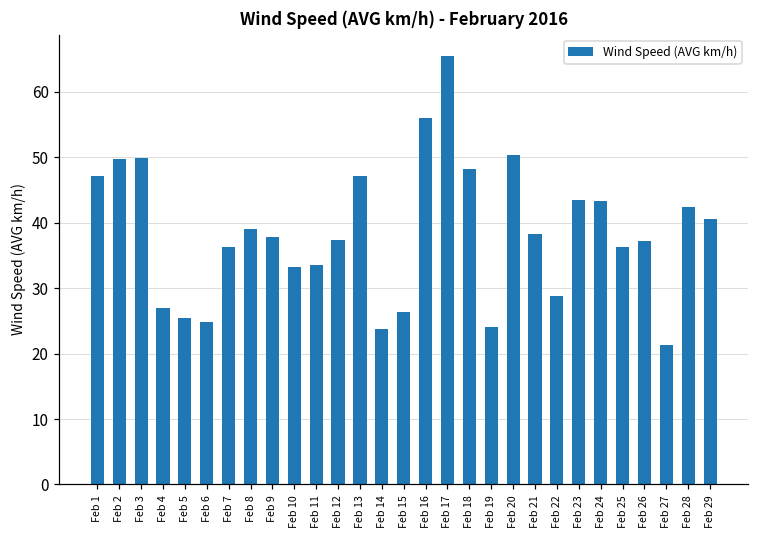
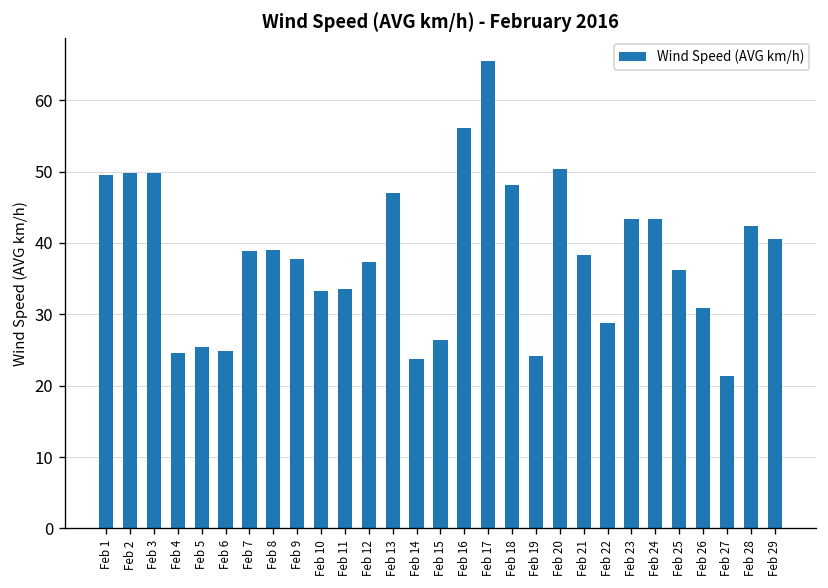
  {
-   "Feb 1": 47,
+   "Feb 1": 50,
    "Feb 2": 50,
    "Feb 3": 50,
-   "Feb 4": 27,
+   "Feb 4": 25,
    "Feb 5": 25,
    "Feb 6": 25,
-   "Feb 7": 36,
+   "Feb 7": 39,
    "Feb 8": 39,
    "Feb 9": 38,
    "Feb 10": 33,
    "Feb 11": 33,
    "Feb 12": 37,
    "Feb 13": 47,
    "Feb 14": 24,
    "Feb 15": 26,
    "Feb 16": 56,
    "Feb 17": 65,
    "Feb 18": 48,
    "Feb 19": 24,
    "Feb 20": 50,
    "Feb 21": 38,
    "Feb 22": 29,
    "Feb 23": 43,
    "Feb 24": 43,
    "Feb 25": 36,
-   "Feb 26": 37,
+   "Feb 26": 31,
    "Feb 27": 21,
    "Feb 28": 42,
    "Feb 29": 41
  }
